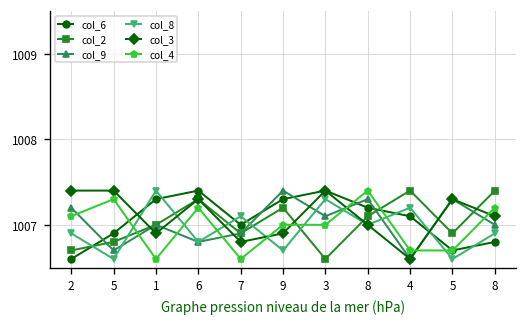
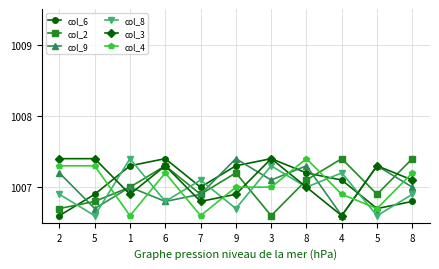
  {
    "col_4": {
-     "2": 1007.1,
+     "2": 1007.3,
      "1": 1006.6,
      "6": 1007.2,
      "7": 1006.6,
      "9": 1007.0,
      "3": 1007.0,
-     "4": 1006.7
+     "4": 1006.9
    }
  }
